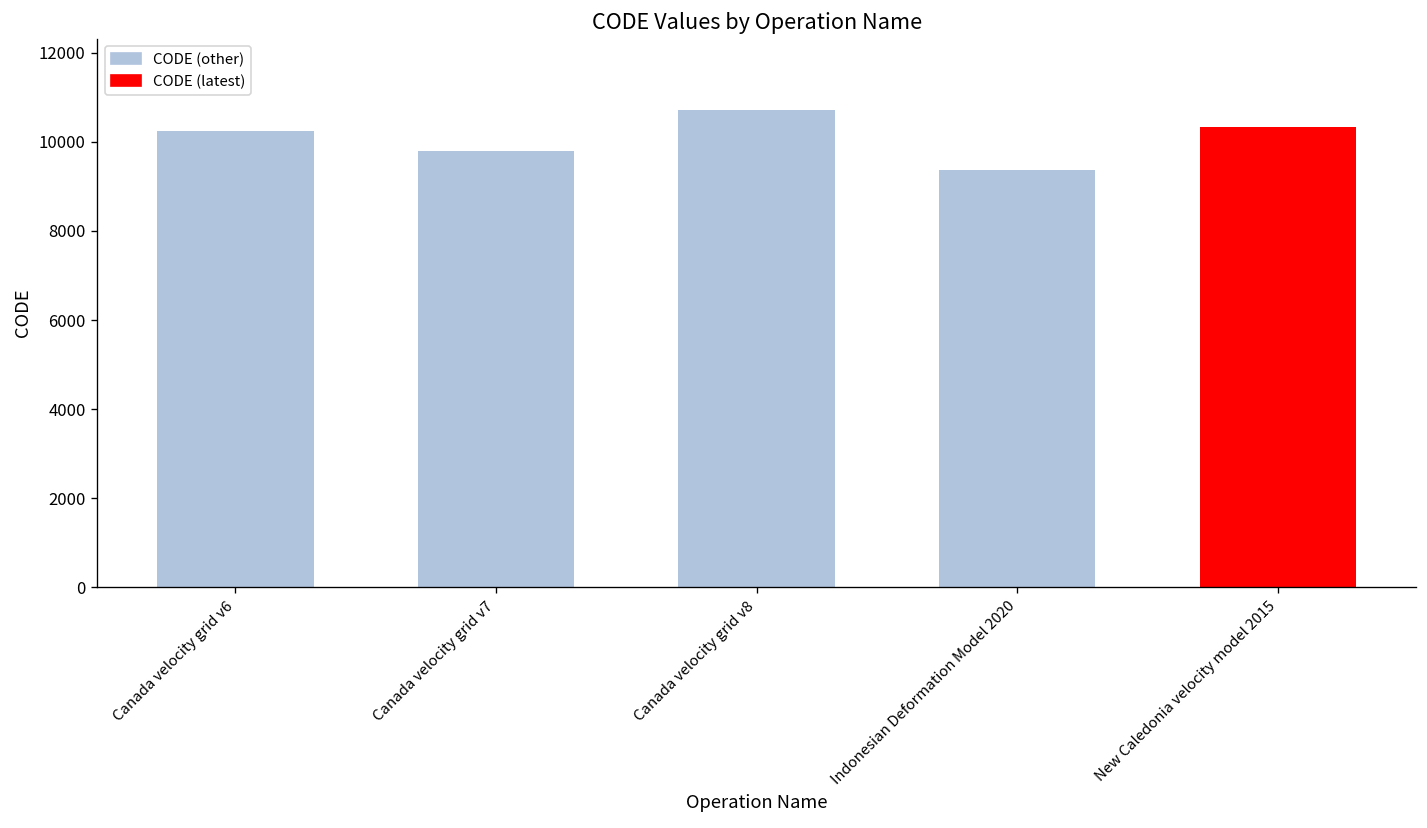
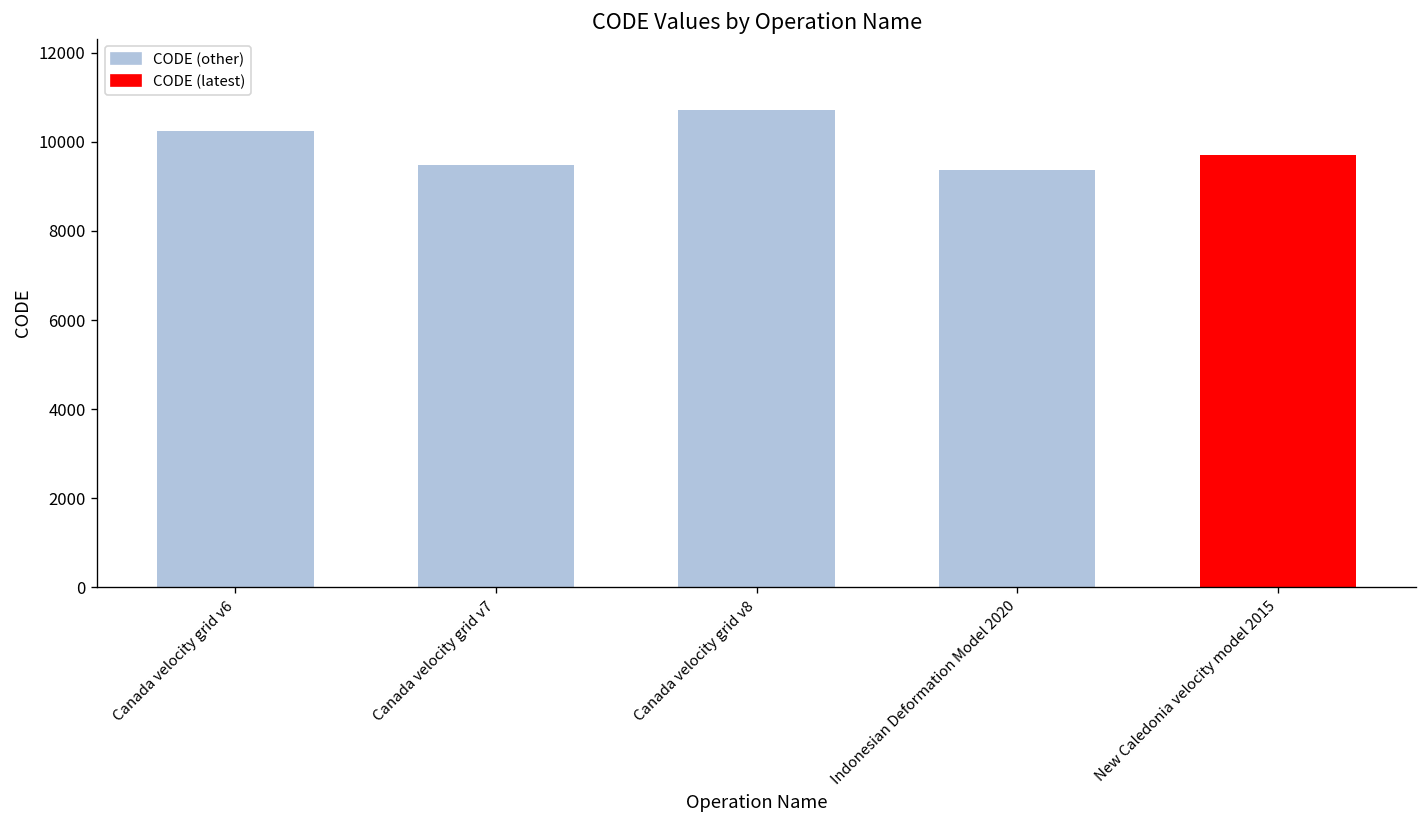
  {
    "Canada velocity grid v6": 10200,
-   "Canada velocity grid v7": 9800,
+   "Canada velocity grid v7": 9500,
    "Canada velocity grid v8": 10700,
    "Indonesian Deformation Model 2020": 9400,
-   "New Caledonia velocity model 2015": 10300
+   "New Caledonia velocity model 2015": 9700
  }
